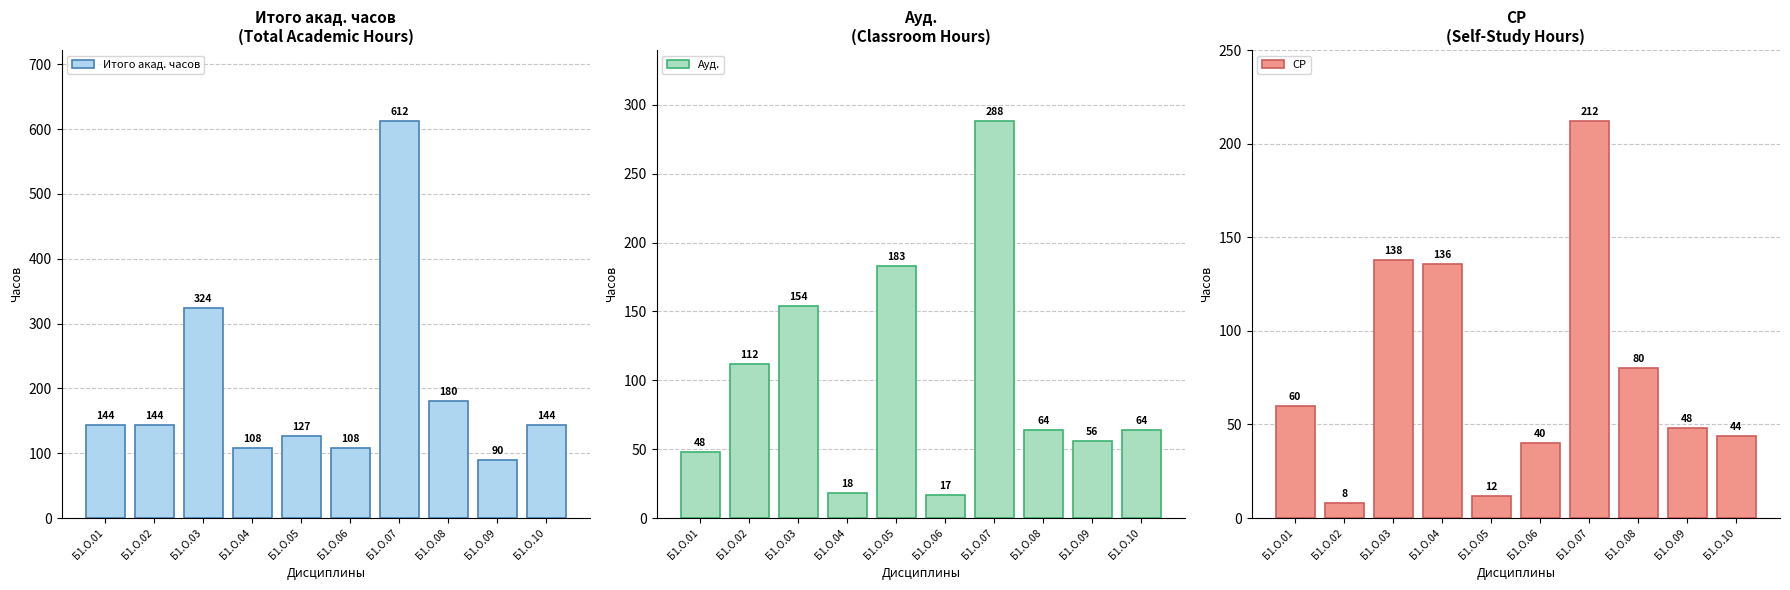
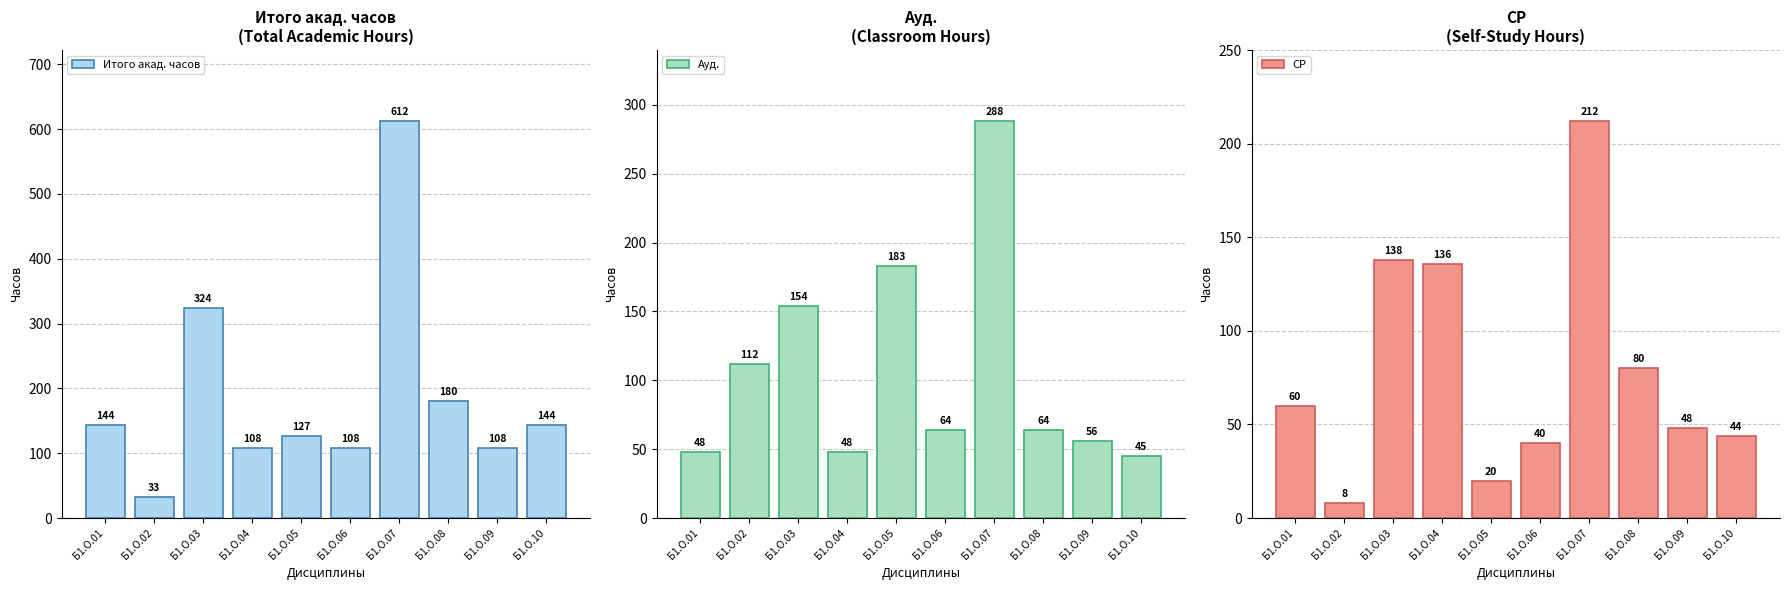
  {
    "Итого акад. часов (Total Academic Hours)": {
      "Б1.О.01": 144,
-     "Б1.О.02": 144,
+     "Б1.О.02": 33,
      "Б1.О.03": 324,
      "Б1.О.04": 108,
      "Б1.О.05": 127,
      "Б1.О.06": 108,
      "Б1.О.07": 612,
      "Б1.О.08": 180,
-     "Б1.О.09": 90,
+     "Б1.О.09": 108,
      "Б1.О.10": 144
    },
    "Ауд. (Classroom Hours)": {
      "Б1.О.01": 48,
      "Б1.О.02": 112,
      "Б1.О.03": 154,
-     "Б1.О.04": 18,
+     "Б1.О.04": 48,
      "Б1.О.05": 183,
-     "Б1.О.06": 17,
+     "Б1.О.06": 64,
      "Б1.О.07": 288,
      "Б1.О.08": 64,
      "Б1.О.09": 56,
-     "Б1.О.10": 64
+     "Б1.О.10": 45
    },
    "СР (Self-Study Hours)": {
      "Б1.О.01": 60,
      "Б1.О.02": 8,
      "Б1.О.03": 138,
      "Б1.О.04": 136,
-     "Б1.О.05": 12,
+     "Б1.О.05": 20,
      "Б1.О.06": 40,
      "Б1.О.07": 212,
      "Б1.О.08": 80,
      "Б1.О.09": 48,
      "Б1.О.10": 44
    }
  }
